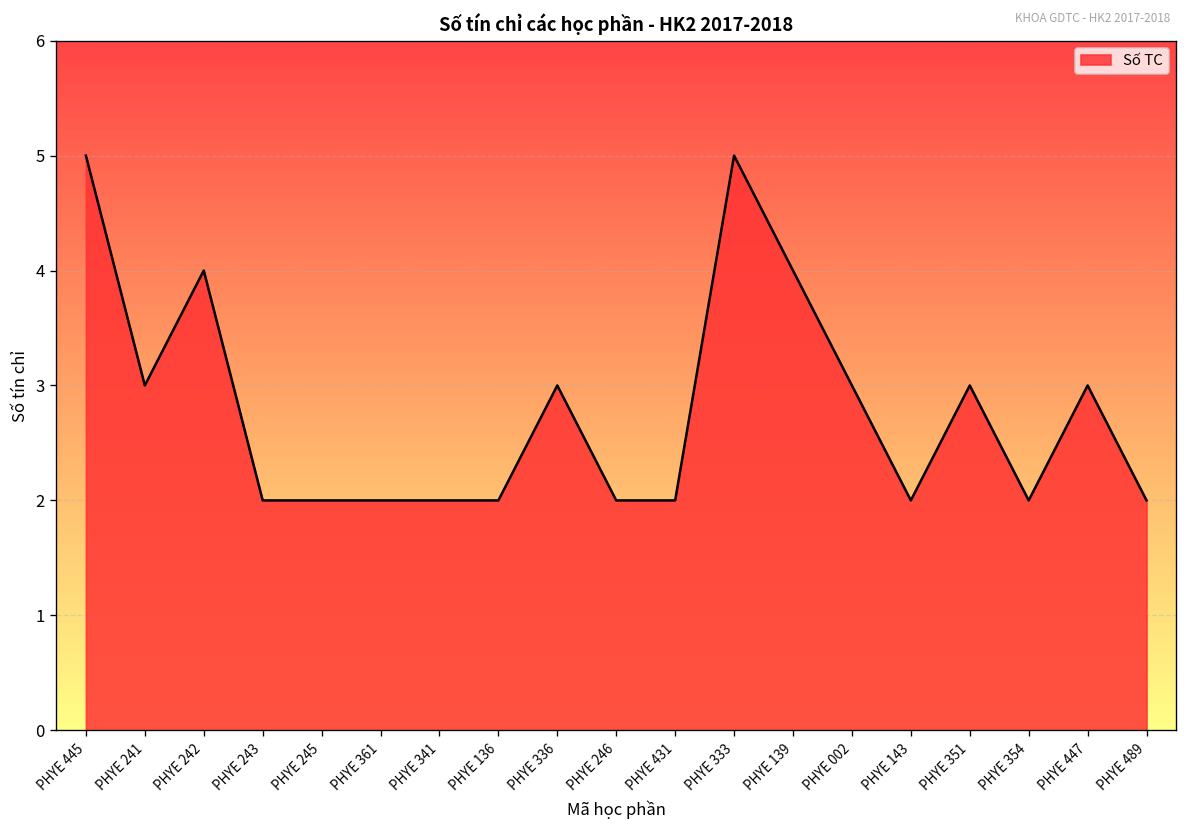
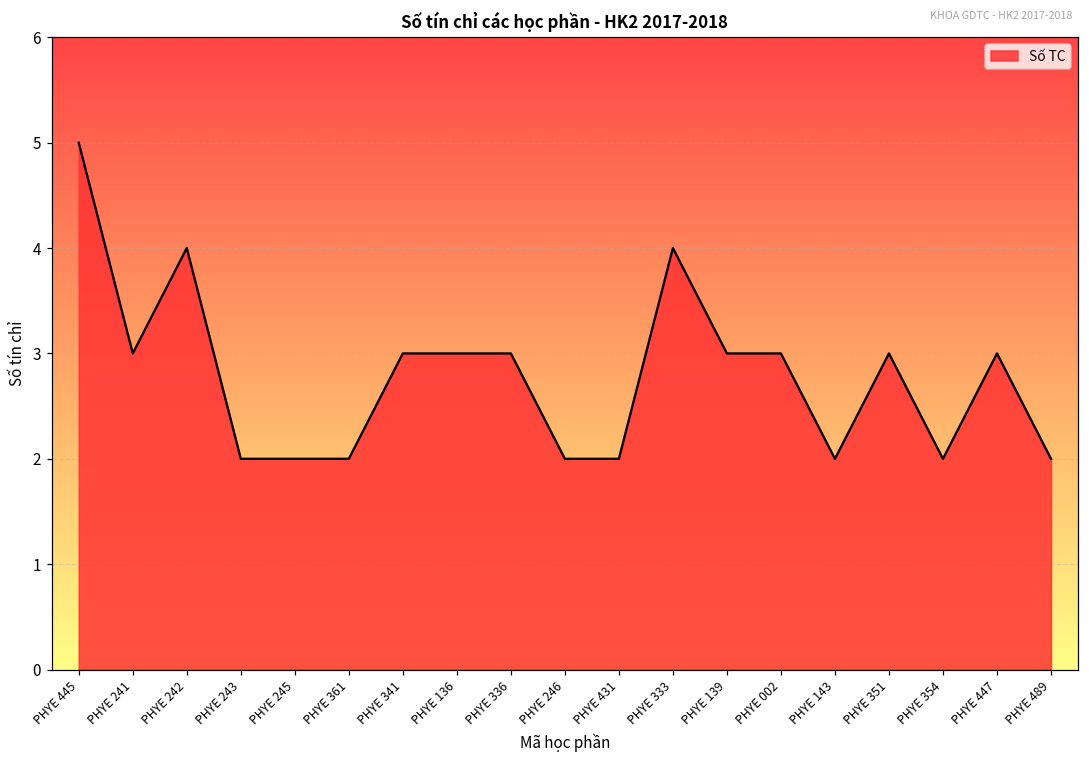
  {
    "PHYE 445": 5,
    "PHYE 241": 3,
    "PHYE 242": 4,
    "PHYE 243": 2,
    "PHYE 245": 2,
    "PHYE 361": 2,
-   "PHYE 341": 2,
-   "PHYE 136": 2,
+   "PHYE 341": 3,
+   "PHYE 136": 3,
    "PHYE 336": 3,
    "PHYE 246": 2,
    "PHYE 431": 2,
-   "PHYE 333": 5,
-   "PHYE 139": 4,
+   "PHYE 333": 4,
+   "PHYE 139": 3,
    "PHYE 002": 3,
    "PHYE 143": 2,
    "PHYE 351": 3,
    "PHYE 354": 2,
    "PHYE 447": 3,
    "PHYE 489": 2
  }
